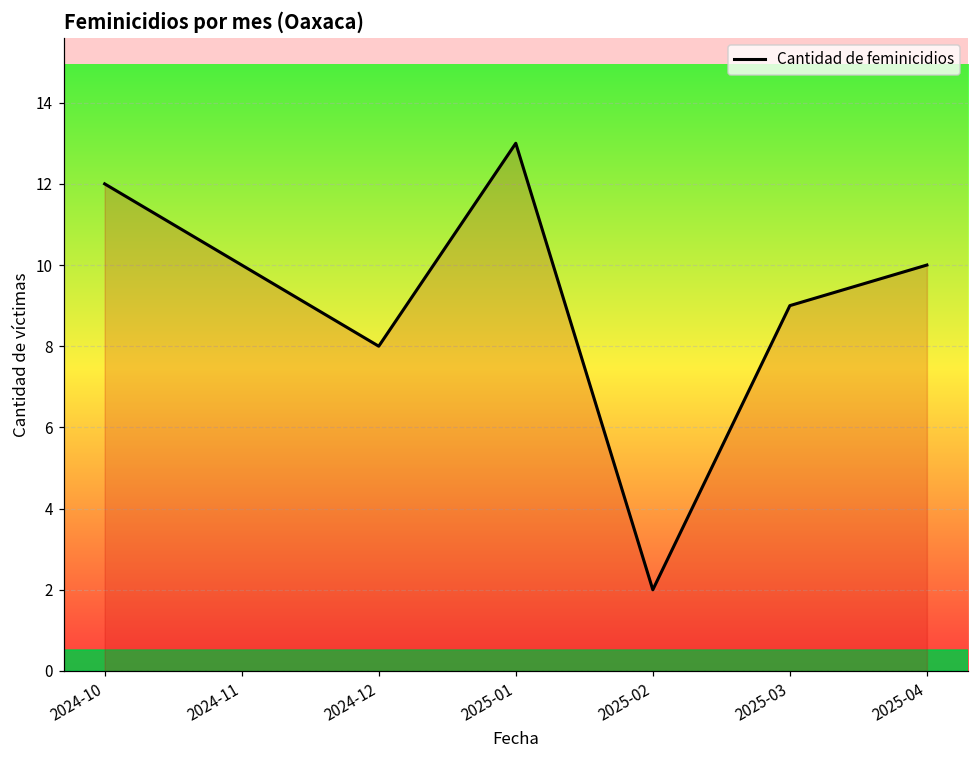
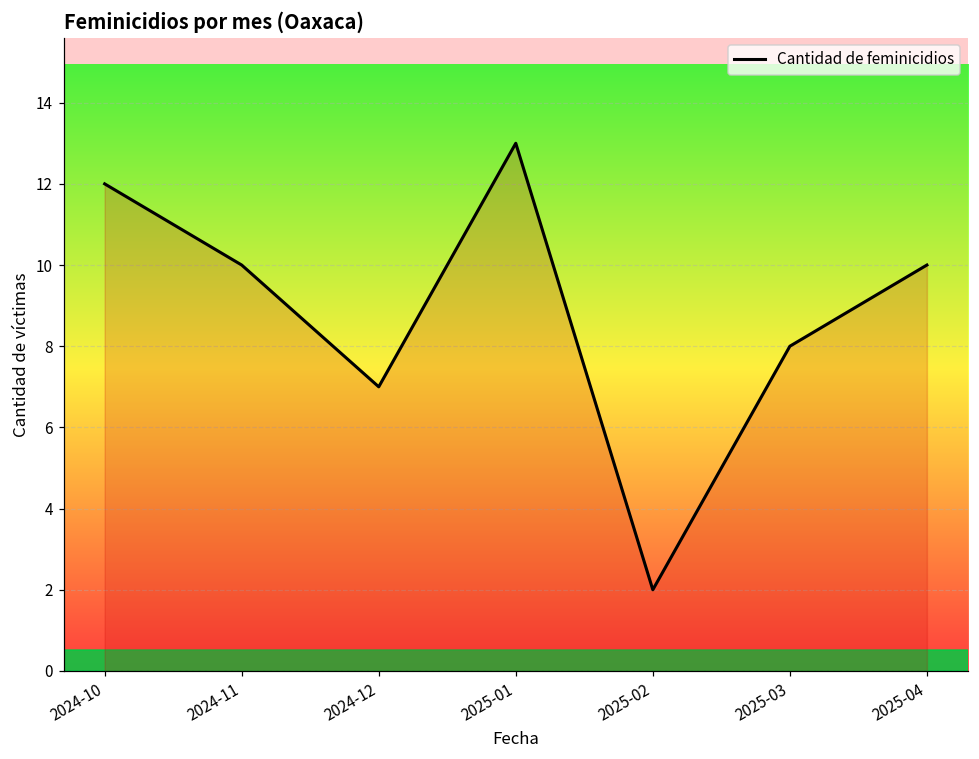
  {
    "2024-10": 12,
    "2024-11": 10,
-   "2024-12": 8,
+   "2024-12": 7,
    "2025-01": 13,
    "2025-02": 2,
-   "2025-03": 9,
+   "2025-03": 8,
    "2025-04": 10
  }
